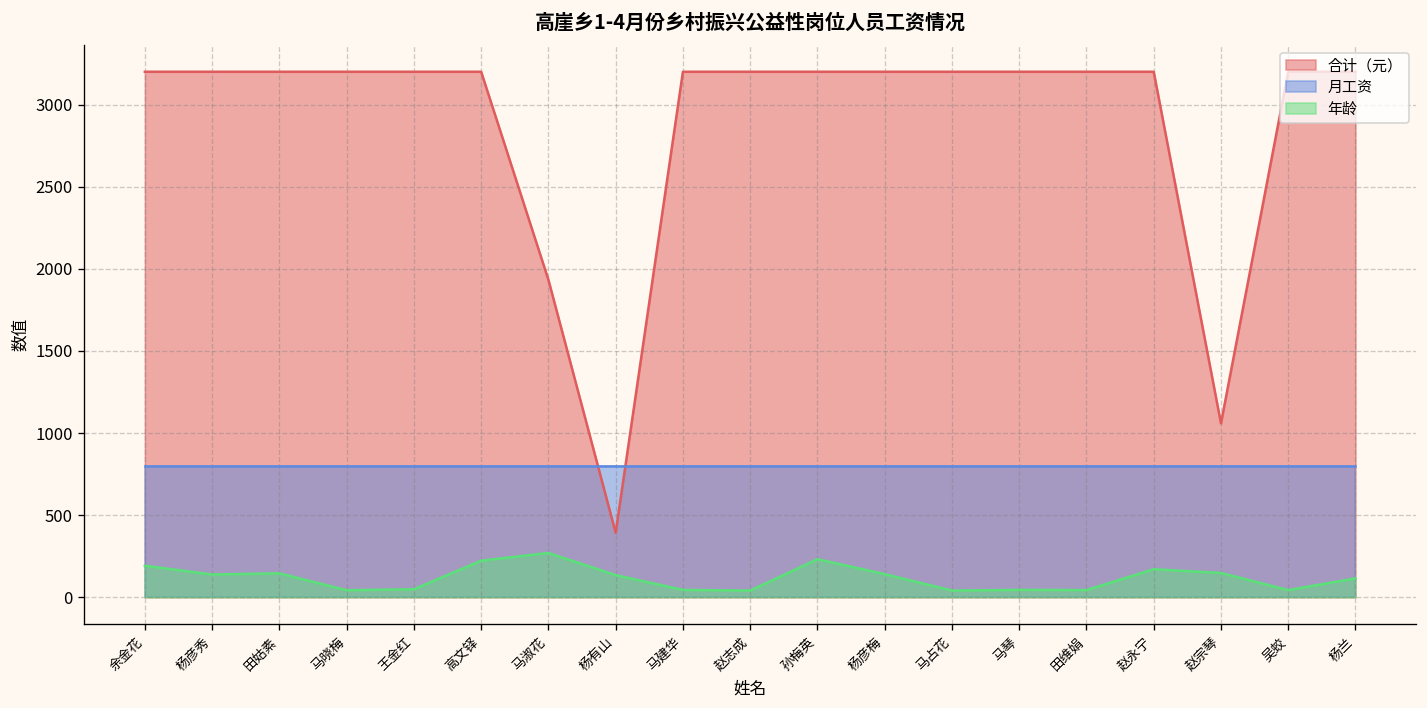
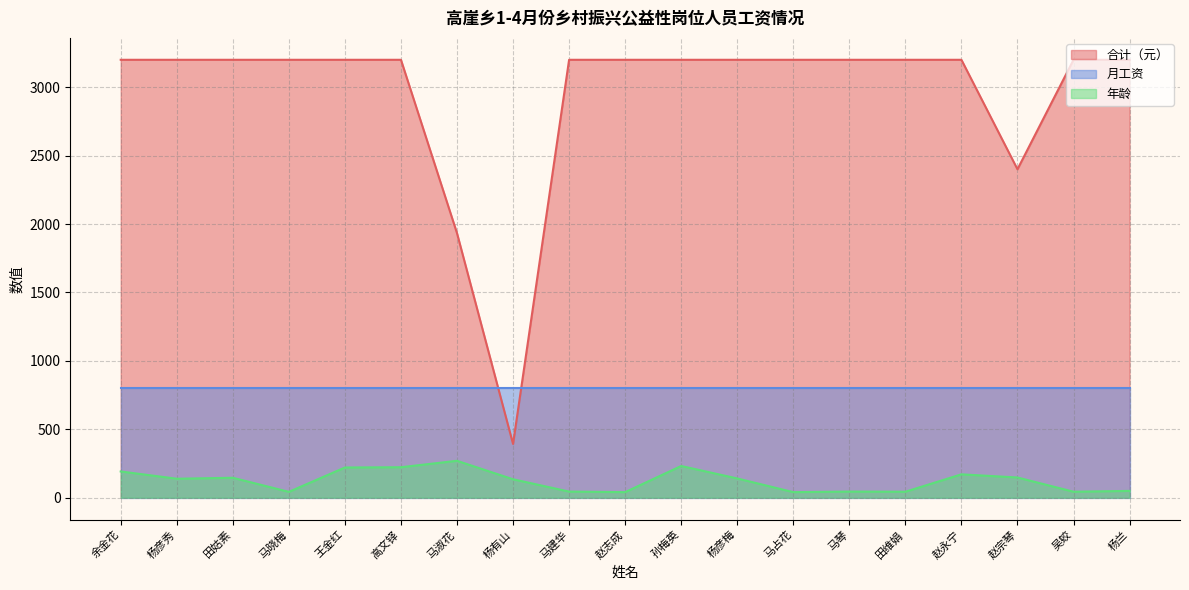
  {
    "合计（元）": {
      "余金花": 3200,
      "杨彦秀": 3200,
      "田姑素": 3200,
      "马晓梅": 3200,
      "王金红": 3200,
      "高文铎": 3200,
      "马淑花": 1930,
      "杨有山": 390,
      "马建华": 3200,
      "赵志成": 3200,
      "孙梅英": 3200,
      "杨彦梅": 3200,
      "马占花": 3200,
      "马琴": 3200,
      "田维娟": 3200,
      "赵永宁": 3200,
-     "赵宗琴": 1060
+     "赵宗琴": 2400
    },
    "月工资": {
      "余金花": 800,
      "杨彦秀": 800,
      "田姑素": 800,
      "马晓梅": 800,
      "王金红": 800,
      "高文铎": 800,
      "马淑花": 800,
      "杨有山": 800,
      "马建华": 800,
      "赵志成": 800,
      "孙梅英": 800,
      "杨彦梅": 800,
      "马占花": 800,
      "马琴": 800,
      "田维娟": 800,
      "赵永宁": 800,
      "赵宗琴": 800,
      "吴蛟": 800,
      "杨兰": 800
    },
    "年龄": {
      "余金花": 190,
      "杨彦秀": 140,
      "田姑素": 150,
      "马晓梅": 40,
-     "王金红": 50,
+     "王金红": 220,
      "高文铎": 220,
      "马淑花": 270,
      "杨有山": 140,
      "马建华": 50,
      "赵志成": 40,
      "孙梅英": 230,
      "杨彦梅": 140,
      "马占花": 40,
      "马琴": 50,
      "田维娟": 40,
      "赵永宁": 170,
      "赵宗琴": 150,
      "吴蛟": 40,
-     "杨兰": 120
+     "杨兰": 50
    }
  }
